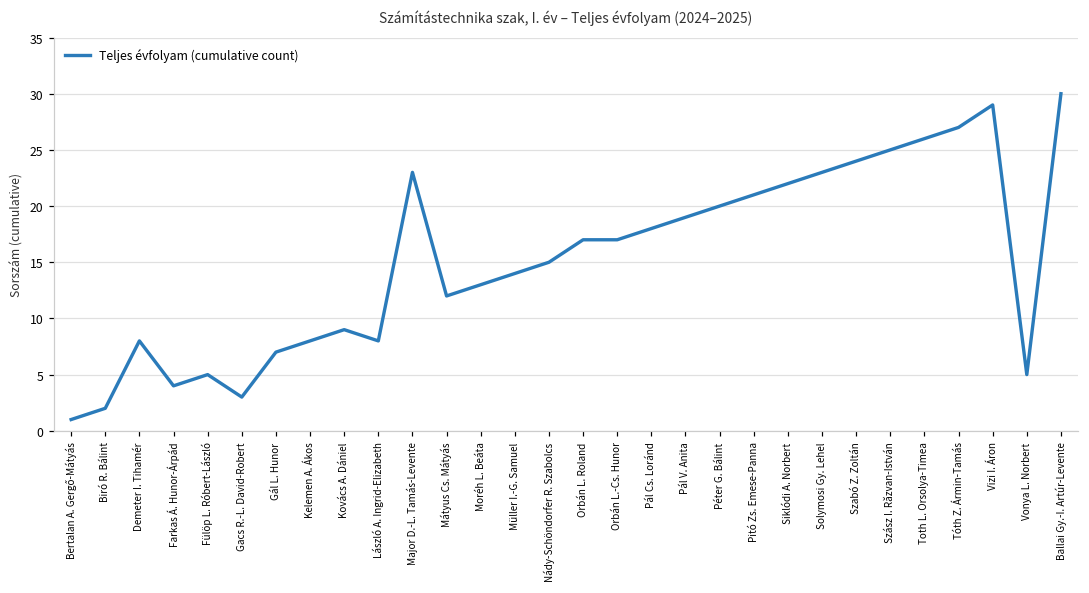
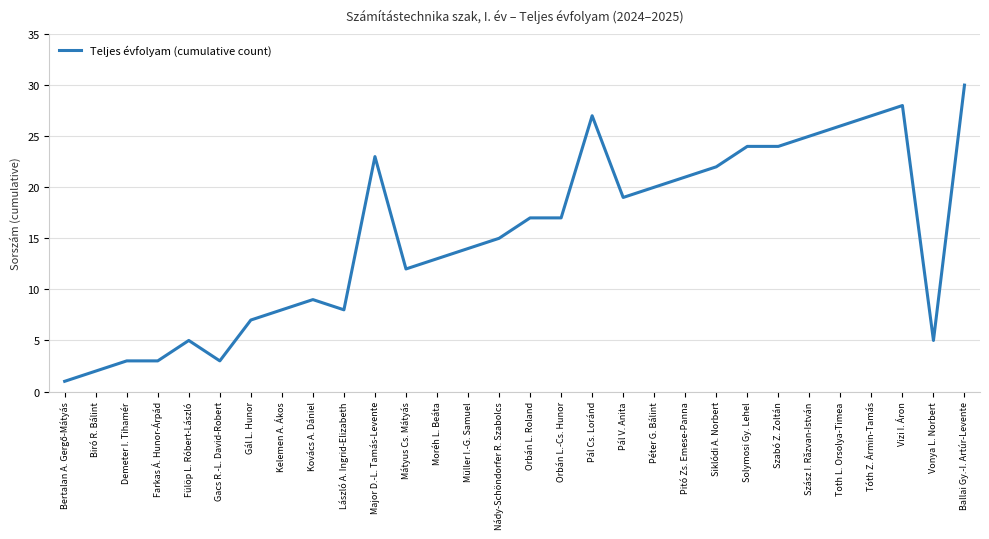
  {
    "Bertalan A. Gergő-Mátyás": 1,
    "Biró R. Bálint": 2,
-   "Demeter I. Tihamér": 8,
-   "Farkas Á. Hunor-Árpád": 4,
+   "Demeter I. Tihamér": 3,
+   "Farkas Á. Hunor-Árpád": 3,
    "Fülöp L. Róbert-László": 5,
    "Gacs R.-L. David-Robert": 3,
    "Gál L. Hunor": 7,
    "Kelemen A. Ákos": 8,
    "Kovács A. Dániel": 9,
    "László A. Ingrid-Elizabeth": 8,
    "Major D.-L. Tamás-Levente": 23,
    "Mátyus Cs. Mátyás": 12,
    "Moréh L. Beáta": 13,
    "Müller I.-G. Samuel": 14,
    "Nády-Schöndorfer R. Szabolcs": 15,
    "Orbán L. Roland": 17,
    "Orbán L.-Cs. Hunor": 17,
-   "Pál Cs. Loránd": 18,
+   "Pál Cs. Loránd": 27,
    "Pál V. Anita": 19,
    "Péter G. Bálint": 20,
    "Pitó Zs. Emese-Panna": 21,
    "Siklódi A. Norbert": 22,
-   "Solymosi Gy. Lehel": 23,
+   "Solymosi Gy. Lehel": 24,
    "Szabó Z. Zoltán": 24,
    "Szász I. Răzvan-István": 25,
    "Toth L. Orsolya-Timea": 26,
    "Tóth Z. Ármin-Tamás": 27,
-   "Vizi I. Áron": 29,
+   "Vizi I. Áron": 28,
    "Vonya L. Norbert": 5,
    "Ballai Gy.-I. Artúr-Levente": 30
  }
